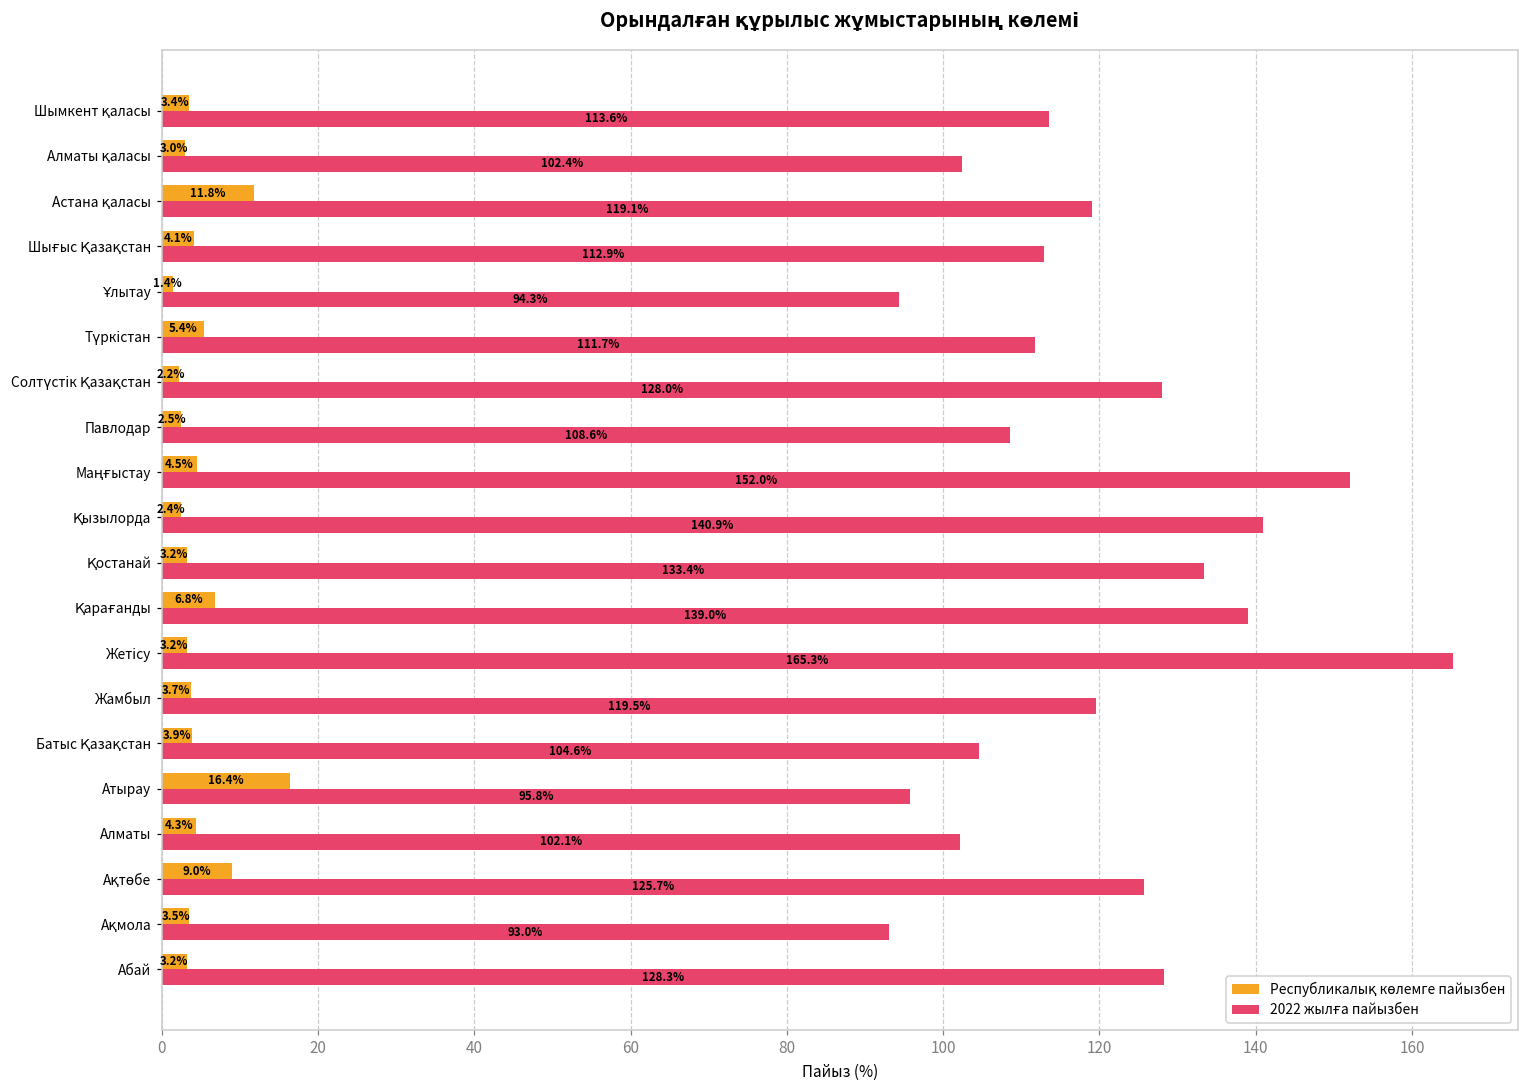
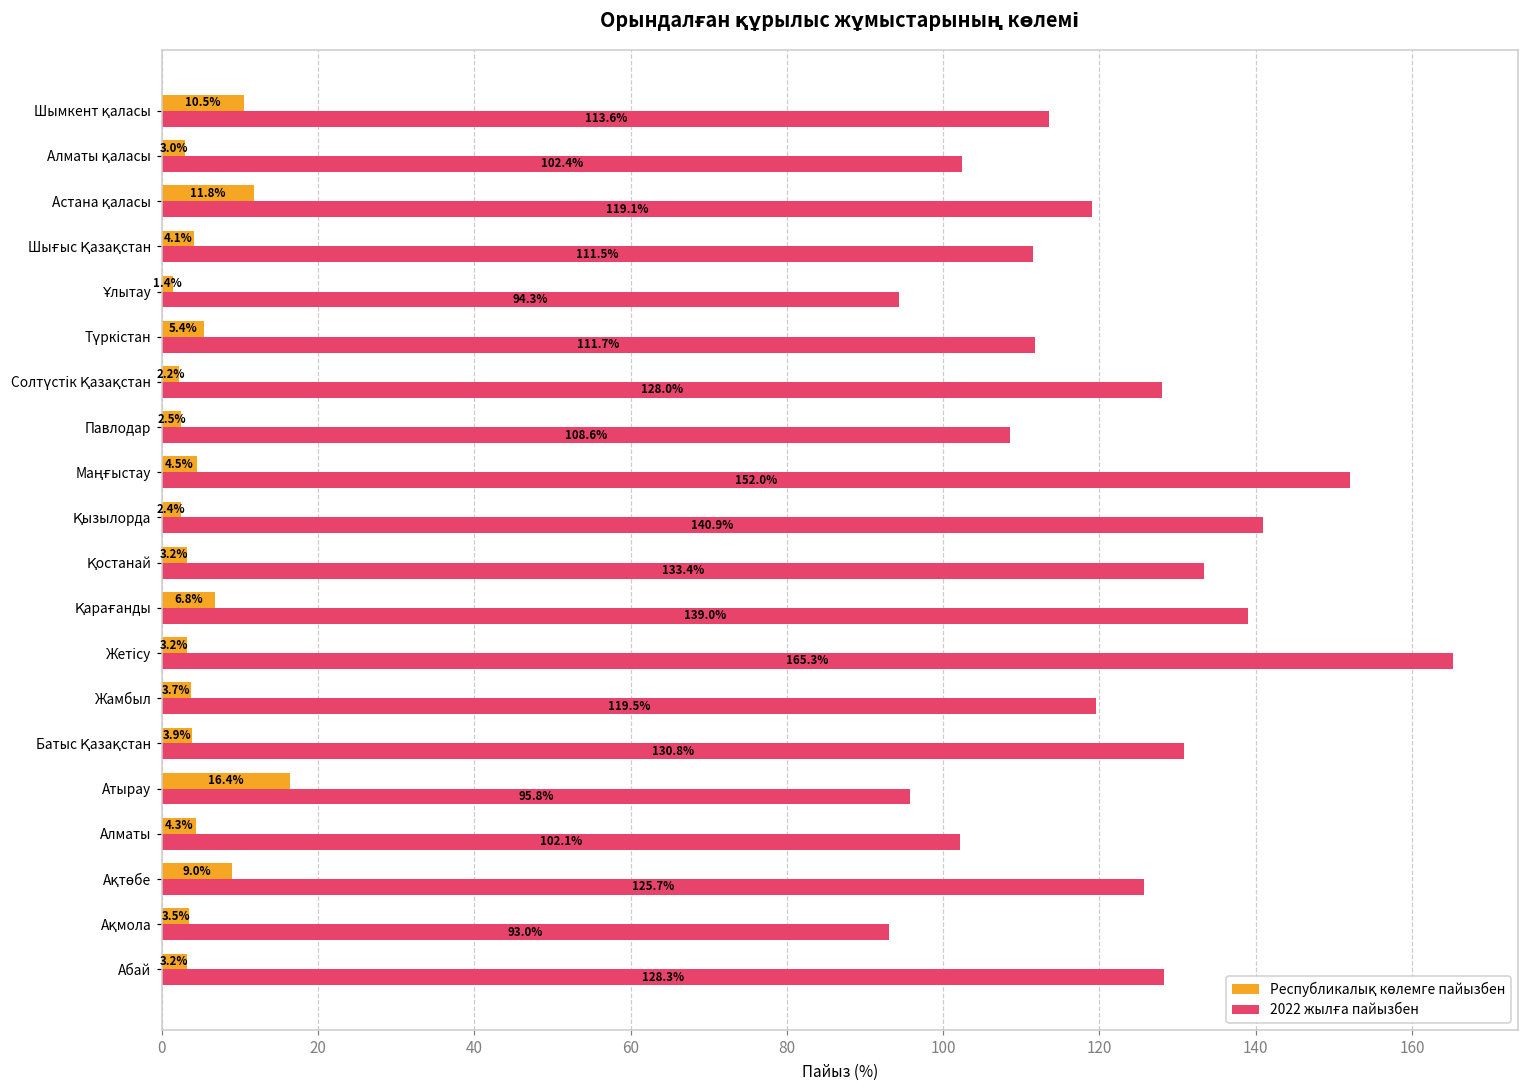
  {
    "Республикалық көлемге пайызбен": {
-     "Шымкент қаласы": "3.4%",
+     "Шымкент қаласы": "10.5%",
      "Алматы қаласы": "3.0%",
      "Астана қаласы": "11.8%",
      "Шығыс Қазақстан": "4.1%",
      "Ұлытау": "1.4%",
      "Түркістан": "5.4%",
      "Солтүстік Қазақстан": "2.2%",
      "Павлодар": "2.5%",
      "Маңғыстау": "4.5%",
      "Қызылорда": "2.4%",
      "Қостанай": "3.2%",
      "Қарағанды": "6.8%",
      "Жетісу": "3.2%",
      "Жамбыл": "3.7%",
      "Батыс Қазақстан": "3.9%",
      "Атырау": "16.4%",
      "Алматы": "4.3%",
      "Ақтөбе": "9.0%",
      "Ақмола": "3.5%",
      "Абай": "3.2%"
    },
    "2022 жылға пайызбен": {
      "Шымкент қаласы": "113.6%",
      "Алматы қаласы": "102.4%",
      "Астана қаласы": "119.1%",
-     "Шығыс Қазақстан": "112.9%",
+     "Шығыс Қазақстан": "111.5%",
      "Ұлытау": "94.3%",
      "Түркістан": "111.7%",
      "Солтүстік Қазақстан": "128.0%",
      "Павлодар": "108.6%",
      "Маңғыстау": "152.0%",
      "Қызылорда": "140.9%",
      "Қостанай": "133.4%",
      "Қарағанды": "139.0%",
      "Жетісу": "165.3%",
      "Жамбыл": "119.5%",
-     "Батыс Қазақстан": "104.6%",
+     "Батыс Қазақстан": "130.8%",
      "Атырау": "95.8%",
      "Алматы": "102.1%",
      "Ақтөбе": "125.7%",
      "Ақмола": "93.0%",
      "Абай": "128.3%"
    }
  }
